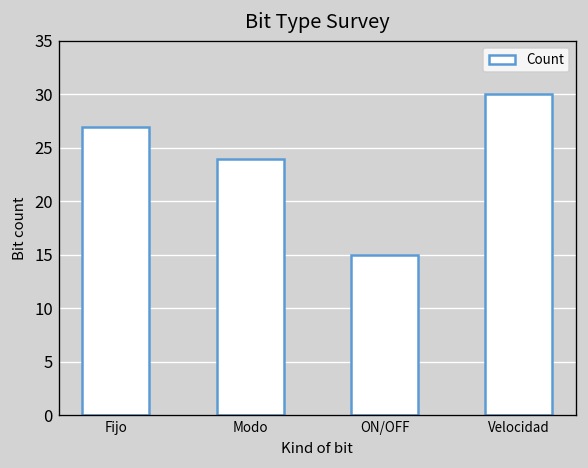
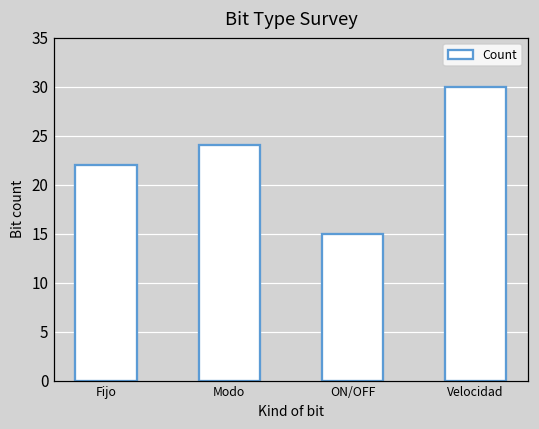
  {
-   "Fijo": 27,
+   "Fijo": 22,
    "Modo": 24,
    "ON/OFF": 15,
    "Velocidad": 30
  }
